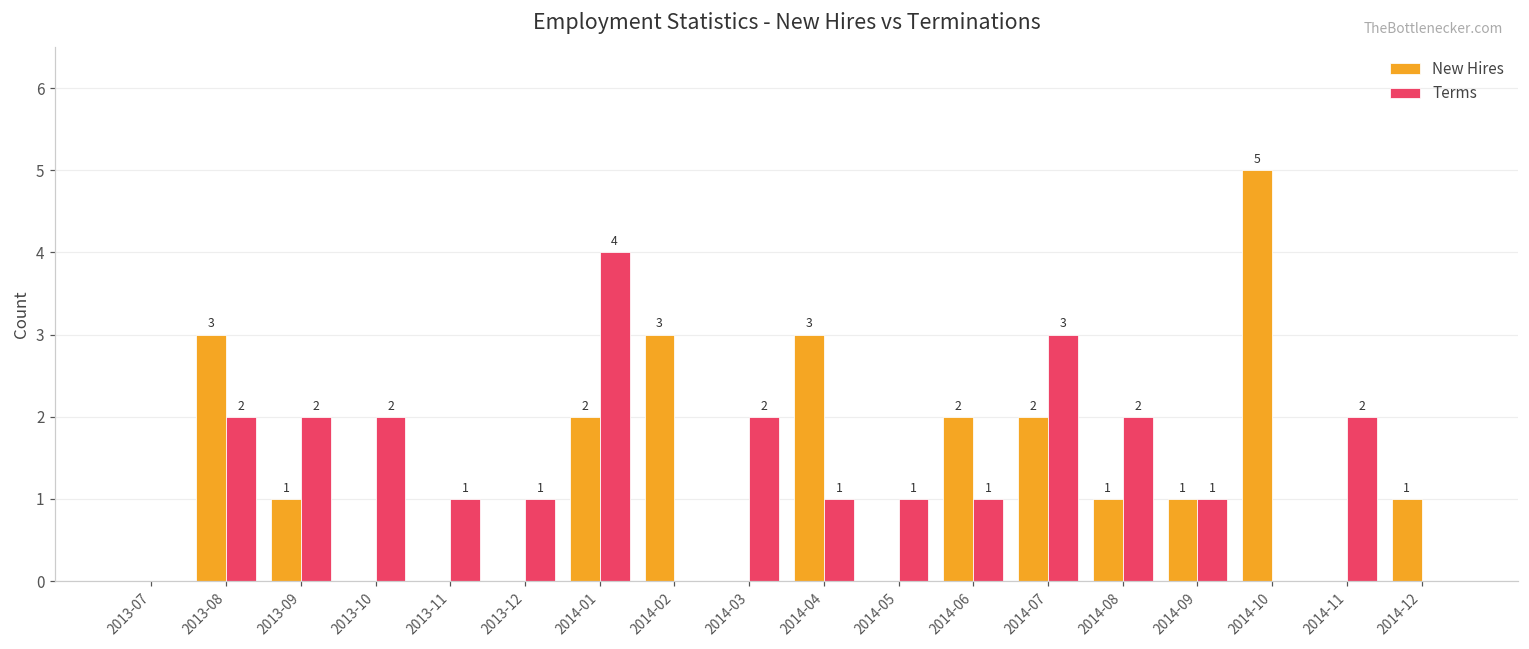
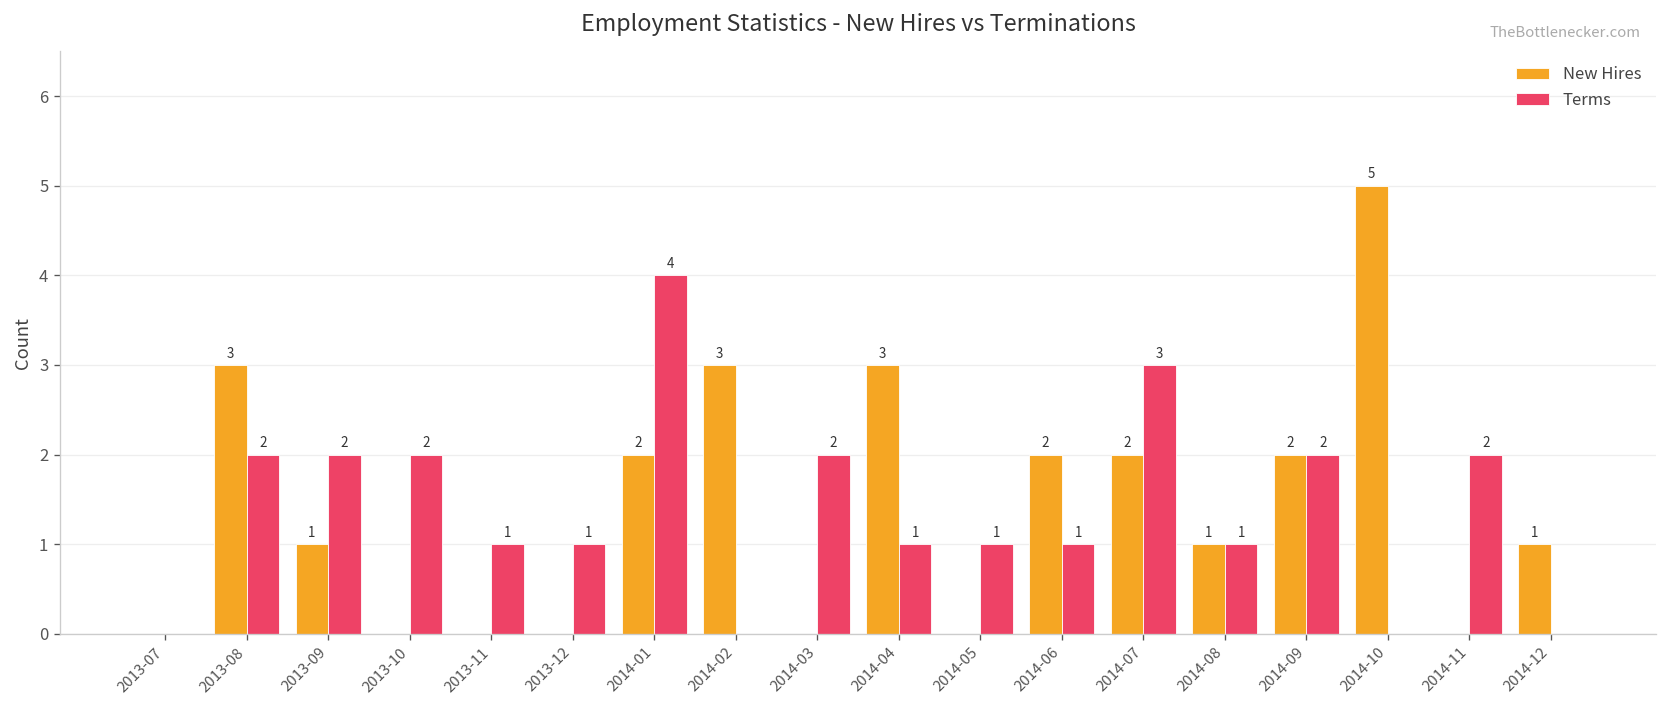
  {
    "New Hires": {
      "2013-08": 3,
      "2013-09": 1,
      "2014-01": 2,
      "2014-02": 3,
      "2014-04": 3,
      "2014-06": 2,
      "2014-07": 2,
      "2014-08": 1,
-     "2014-09": 1,
+     "2014-09": 2,
      "2014-10": 5,
      "2014-12": 1
    },
    "Terms": {
      "2013-08": 2,
      "2013-09": 2,
      "2013-10": 2,
      "2013-11": 1,
      "2013-12": 1,
      "2014-01": 4,
      "2014-03": 2,
      "2014-04": 1,
      "2014-05": 1,
      "2014-06": 1,
      "2014-07": 3,
-     "2014-08": 2,
-     "2014-09": 1,
+     "2014-08": 1,
+     "2014-09": 2,
      "2014-11": 2
    }
  }
